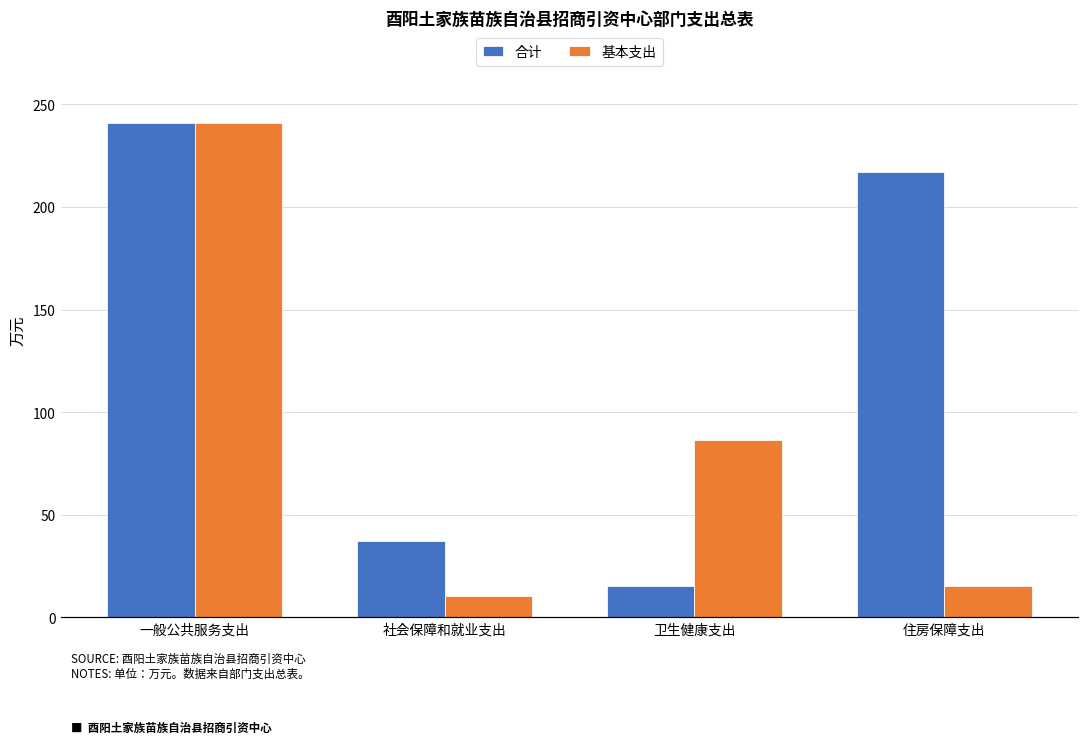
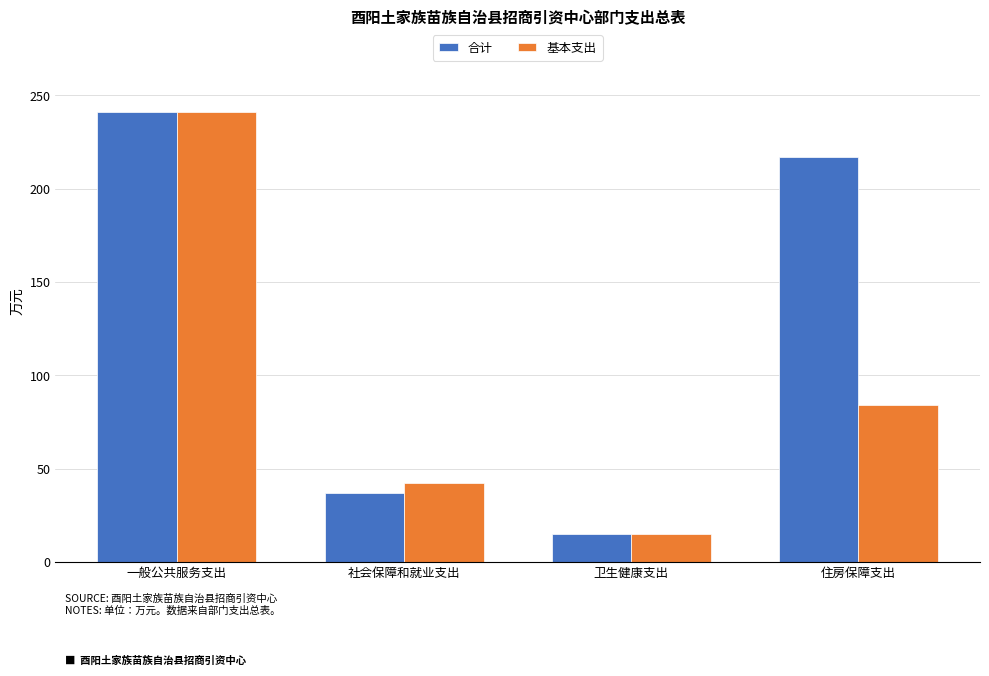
  {
    "合计": {
      "一般公共服务支出": 241,
      "社会保障和就业支出": 37,
      "卫生健康支出": 15,
      "住房保障支出": 217
    },
    "基本支出": {
      "一般公共服务支出": 241,
-     "社会保障和就业支出": 11,
-     "卫生健康支出": 87,
-     "住房保障支出": 15
+     "社会保障和就业支出": 42,
+     "卫生健康支出": 15,
+     "住房保障支出": 84
    }
  }
